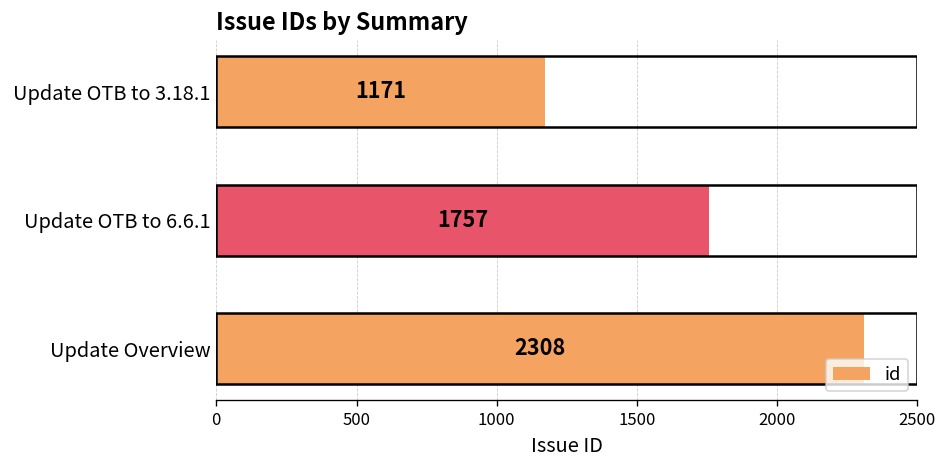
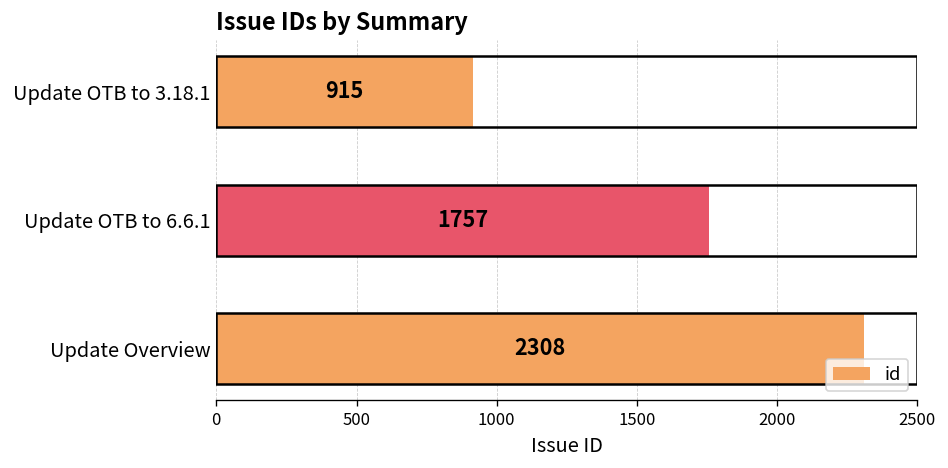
  {
-   "Update OTB to 3.18.1": 1171,
+   "Update OTB to 3.18.1": 915,
    "Update OTB to 6.6.1": 1757,
    "Update Overview": 2308
  }
